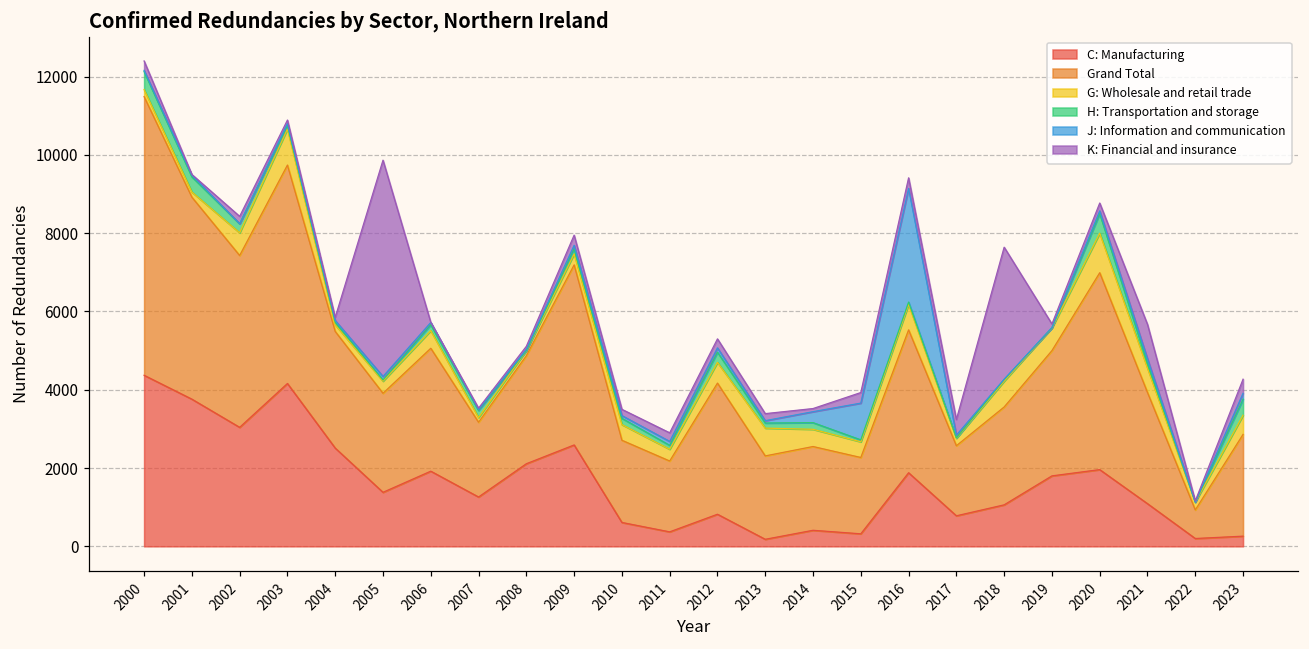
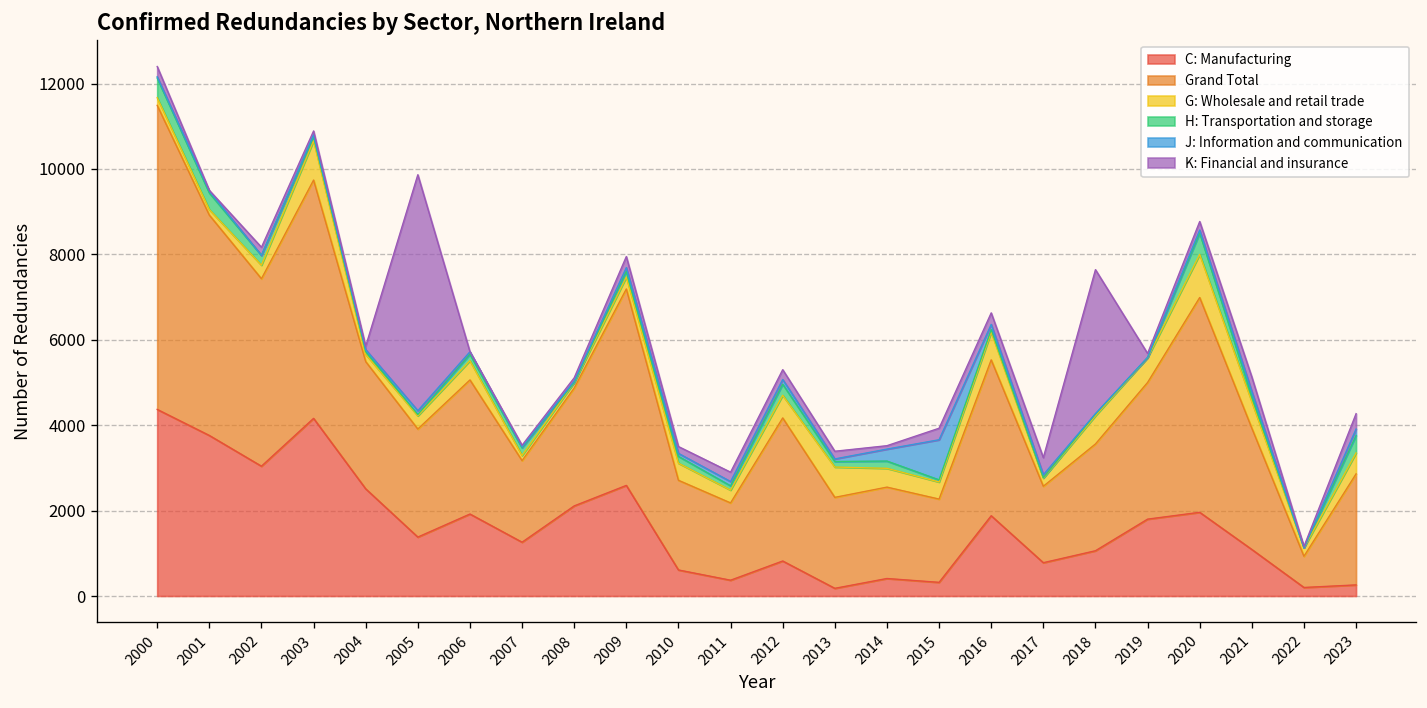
  {
    "G: Wholesale and retail trade": {
      "2000": 200,
      "2001": 100,
-     "2002": 600,
+     "2002": 300,
      "2003": 900,
      "2006": 500,
      "2007": 100,
      "2009": 300,
      "2010": 400,
      "2011": 300,
      "2012": 500,
      "2013": 700,
      "2014": 400,
      "2020": 1000,
      "2021": 600,
      "2023": 500
    },
    "H: Transportation and storage": {
      "2009": 100,
      "2011": 100,
      "2012": 300,
      "2014": 200,
      "2021": 100,
      "2023": 400
    },
    "J: Information and communication": {
      "2005": 100,
      "2009": 100,
      "2011": 100,
      "2012": 100,
      "2014": 300,
      "2015": 900,
-     "2016": 2900,
+     "2016": 100,
      "2021": 100,
      "2023": 200
    },
    "K: Financial and insurance": {
      "2000": 200,
      "2002": 200,
      "2003": 100,
      "2004": 100,
      "2005": 5500,
      "2008": 100,
      "2009": 300,
      "2010": 200,
      "2011": 200,
      "2012": 200,
      "2013": 200,
      "2014": 100,
      "2015": 300,
      "2016": 300,
      "2017": 400,
      "2018": 3400,
      "2019": 100,
      "2020": 200,
-     "2021": 900,
+     "2021": 300,
      "2023": 400
    }
  }
